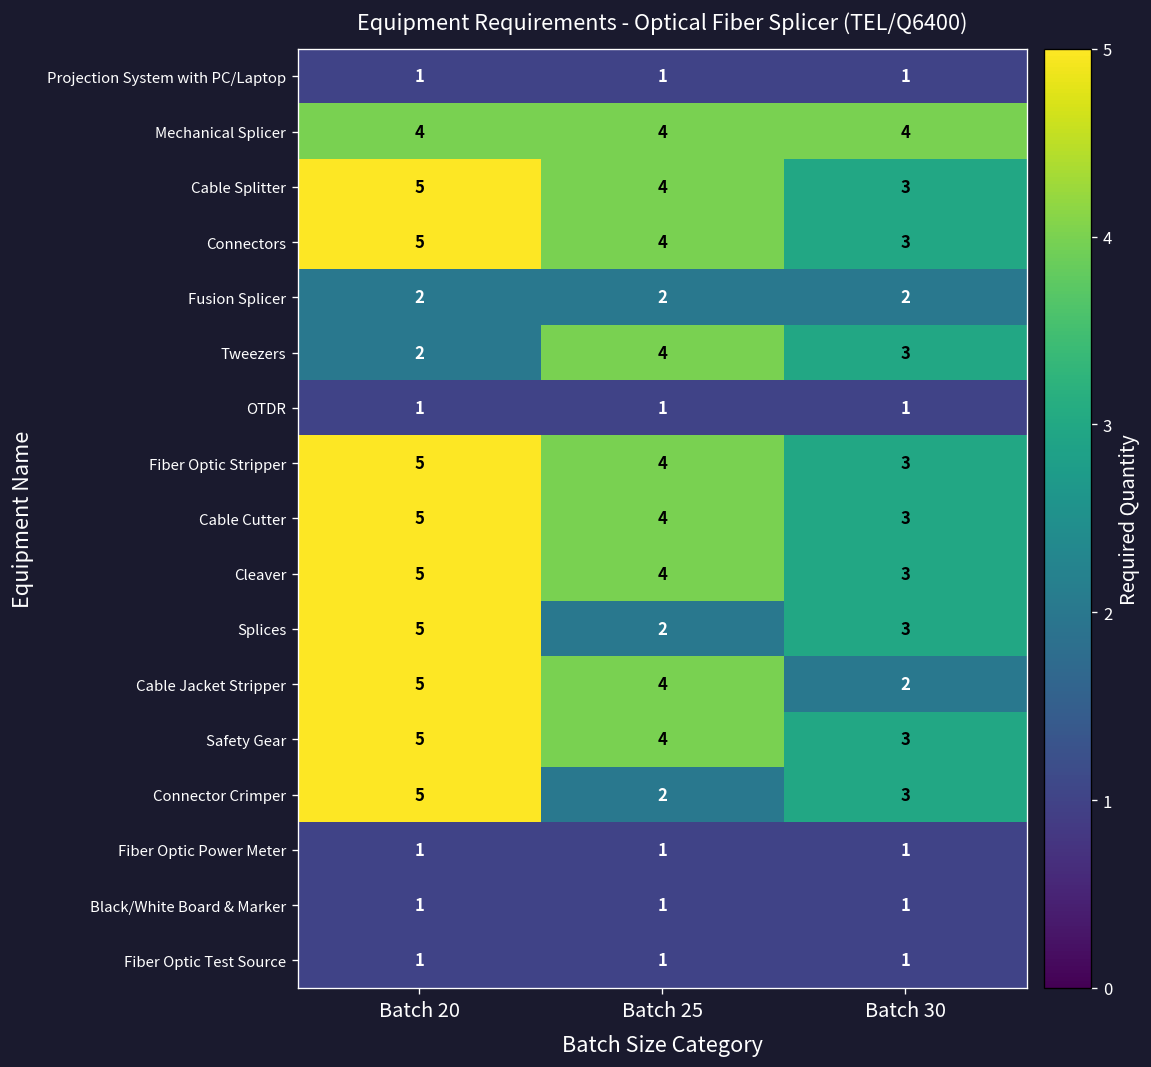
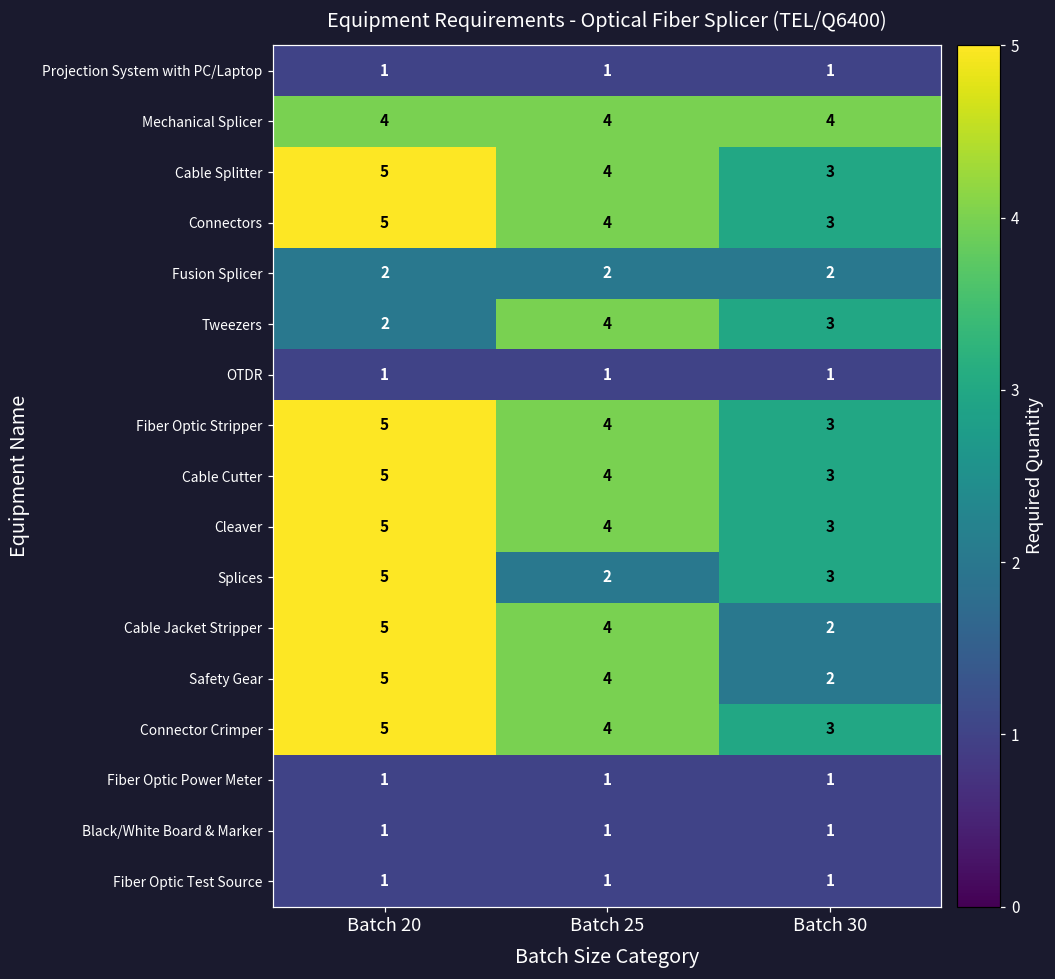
  {
    "Projection System with PC/Laptop": {
      "Batch 20": 1,
      "Batch 25": 1,
      "Batch 30": 1
    },
    "Mechanical Splicer": {
      "Batch 20": 4,
      "Batch 25": 4,
      "Batch 30": 4
    },
    "Cable Splitter": {
      "Batch 20": 5,
      "Batch 25": 4,
      "Batch 30": 3
    },
    "Connectors": {
      "Batch 20": 5,
      "Batch 25": 4,
      "Batch 30": 3
    },
    "Fusion Splicer": {
      "Batch 20": 2,
      "Batch 25": 2,
      "Batch 30": 2
    },
    "Tweezers": {
      "Batch 20": 2,
      "Batch 25": 4,
      "Batch 30": 3
    },
    "OTDR": {
      "Batch 20": 1,
      "Batch 25": 1,
      "Batch 30": 1
    },
    "Fiber Optic Stripper": {
      "Batch 20": 5,
      "Batch 25": 4,
      "Batch 30": 3
    },
    "Cable Cutter": {
      "Batch 20": 5,
      "Batch 25": 4,
      "Batch 30": 3
    },
    "Cleaver": {
      "Batch 20": 5,
      "Batch 25": 4,
      "Batch 30": 3
    },
    "Splices": {
      "Batch 20": 5,
      "Batch 25": 2,
      "Batch 30": 3
    },
    "Cable Jacket Stripper": {
      "Batch 20": 5,
      "Batch 25": 4,
      "Batch 30": 2
    },
    "Safety Gear": {
      "Batch 20": 5,
      "Batch 25": 4,
-     "Batch 30": 3
+     "Batch 30": 2
    },
    "Connector Crimper": {
      "Batch 20": 5,
-     "Batch 25": 2,
+     "Batch 25": 4,
      "Batch 30": 3
    },
    "Fiber Optic Power Meter": {
      "Batch 20": 1,
      "Batch 25": 1,
      "Batch 30": 1
    },
    "Black/White Board & Marker": {
      "Batch 20": 1,
      "Batch 25": 1,
      "Batch 30": 1
    },
    "Fiber Optic Test Source": {
      "Batch 20": 1,
      "Batch 25": 1,
      "Batch 30": 1
    }
  }
